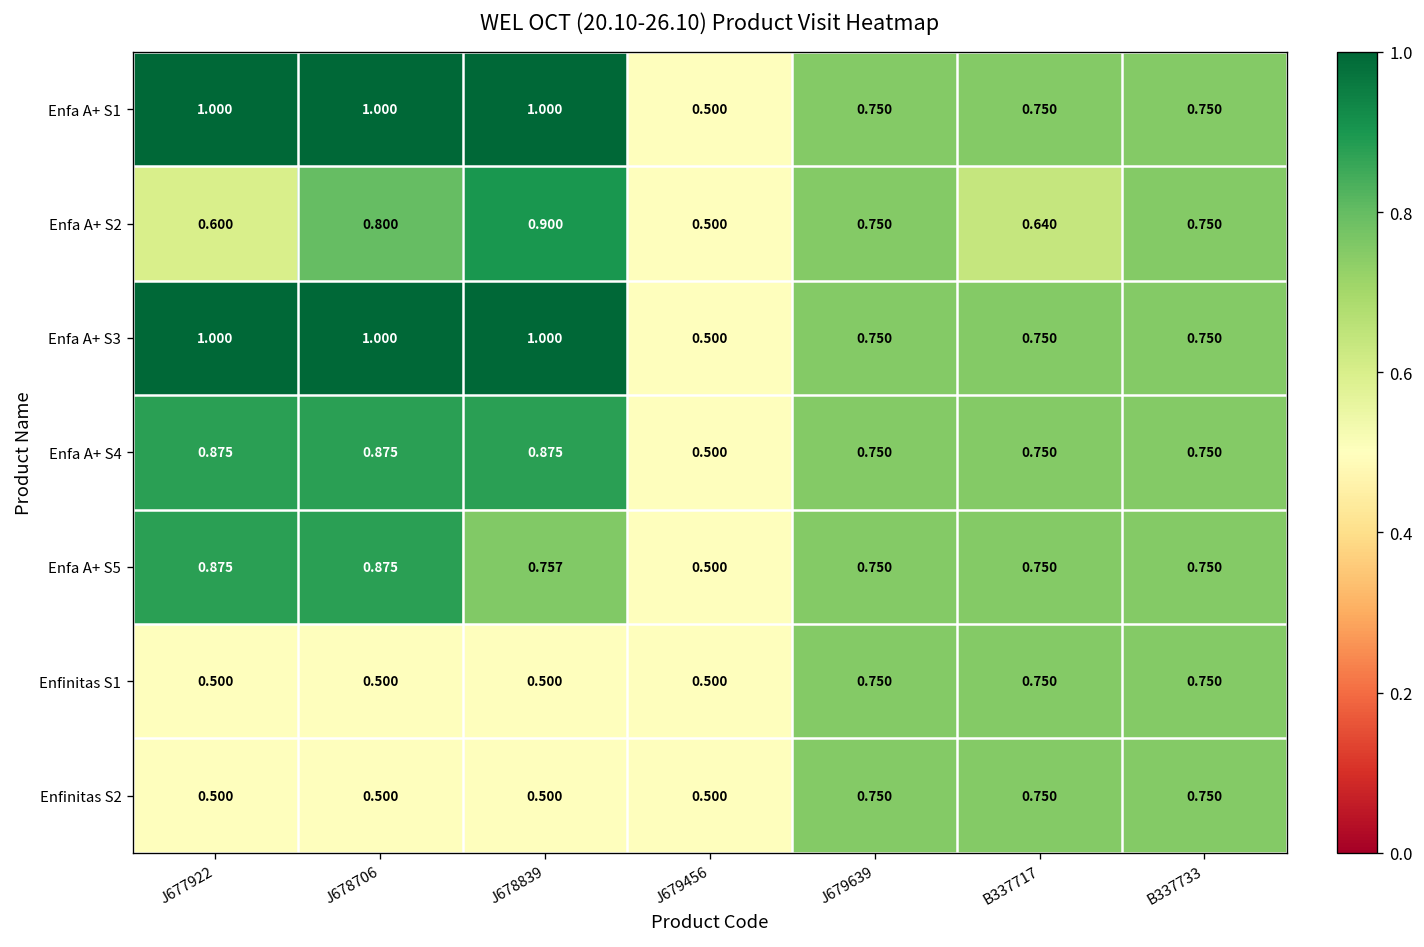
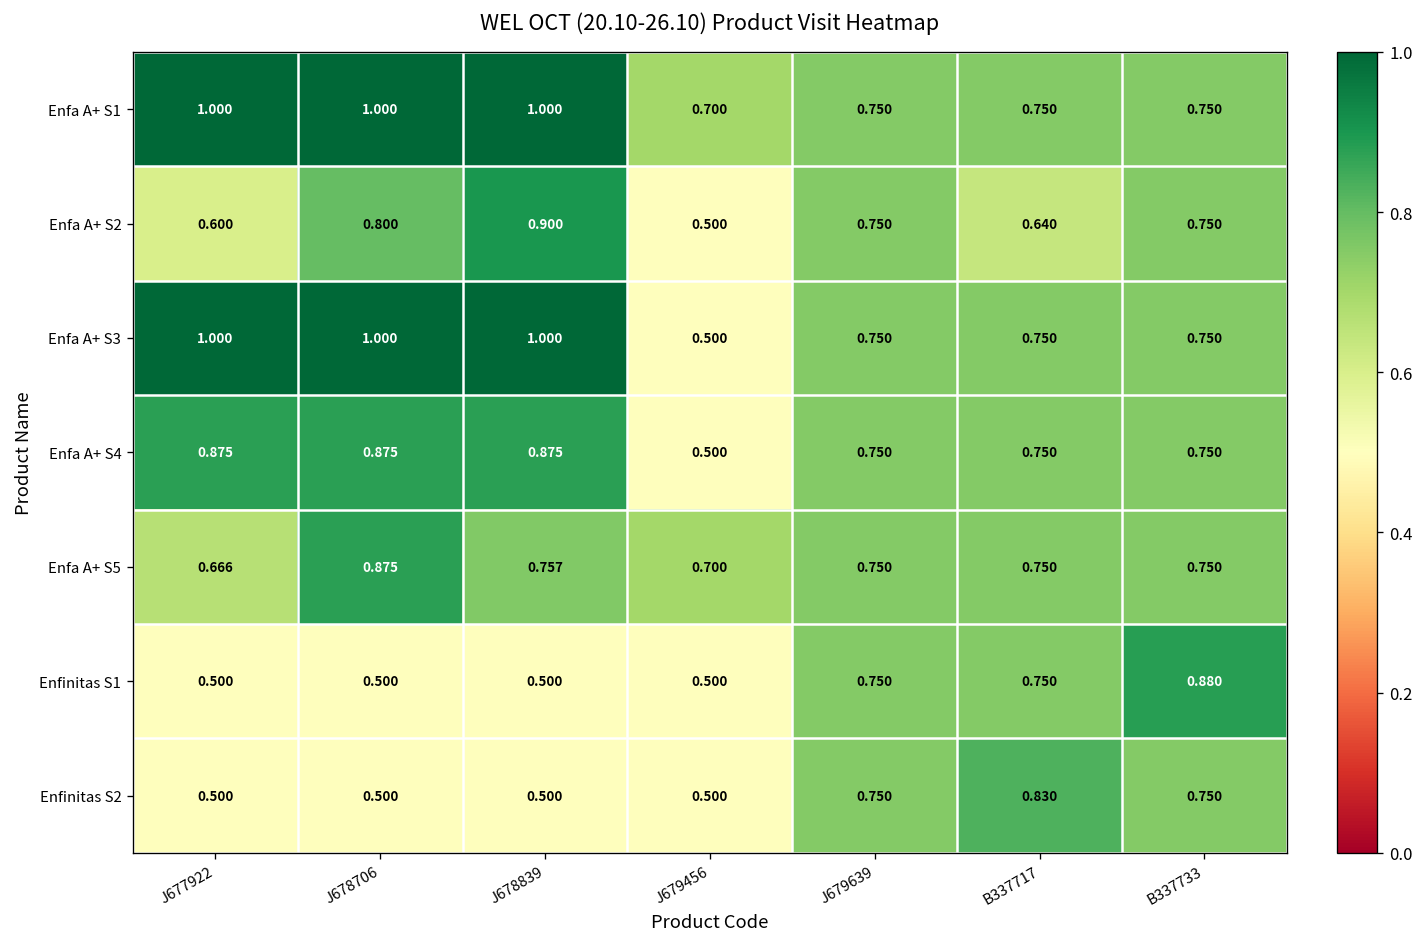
  {
    "Enfa A+ S1": {
      "J677922": 1.000,
      "J678706": 1.000,
      "J678839": 1.000,
-     "J679456": 0.500,
+     "J679456": 0.700,
      "J679639": 0.750,
      "B337717": 0.750,
      "B337733": 0.750
    },
    "Enfa A+ S2": {
      "J677922": 0.600,
      "J678706": 0.800,
      "J678839": 0.900,
      "J679456": 0.500,
      "J679639": 0.750,
      "B337717": 0.640,
      "B337733": 0.750
    },
    "Enfa A+ S3": {
      "J677922": 1.000,
      "J678706": 1.000,
      "J678839": 1.000,
      "J679456": 0.500,
      "J679639": 0.750,
      "B337717": 0.750,
      "B337733": 0.750
    },
    "Enfa A+ S4": {
      "J677922": 0.875,
      "J678706": 0.875,
      "J678839": 0.875,
      "J679456": 0.500,
      "J679639": 0.750,
      "B337717": 0.750,
      "B337733": 0.750
    },
    "Enfa A+ S5": {
-     "J677922": 0.875,
+     "J677922": 0.666,
      "J678706": 0.875,
      "J678839": 0.757,
-     "J679456": 0.500,
+     "J679456": 0.700,
      "J679639": 0.750,
      "B337717": 0.750,
      "B337733": 0.750
    },
    "Enfinitas S1": {
      "J677922": 0.500,
      "J678706": 0.500,
      "J678839": 0.500,
      "J679456": 0.500,
      "J679639": 0.750,
      "B337717": 0.750,
-     "B337733": 0.750
+     "B337733": 0.880
    },
    "Enfinitas S2": {
      "J677922": 0.500,
      "J678706": 0.500,
      "J678839": 0.500,
      "J679456": 0.500,
      "J679639": 0.750,
-     "B337717": 0.750,
+     "B337717": 0.830,
      "B337733": 0.750
    }
  }
